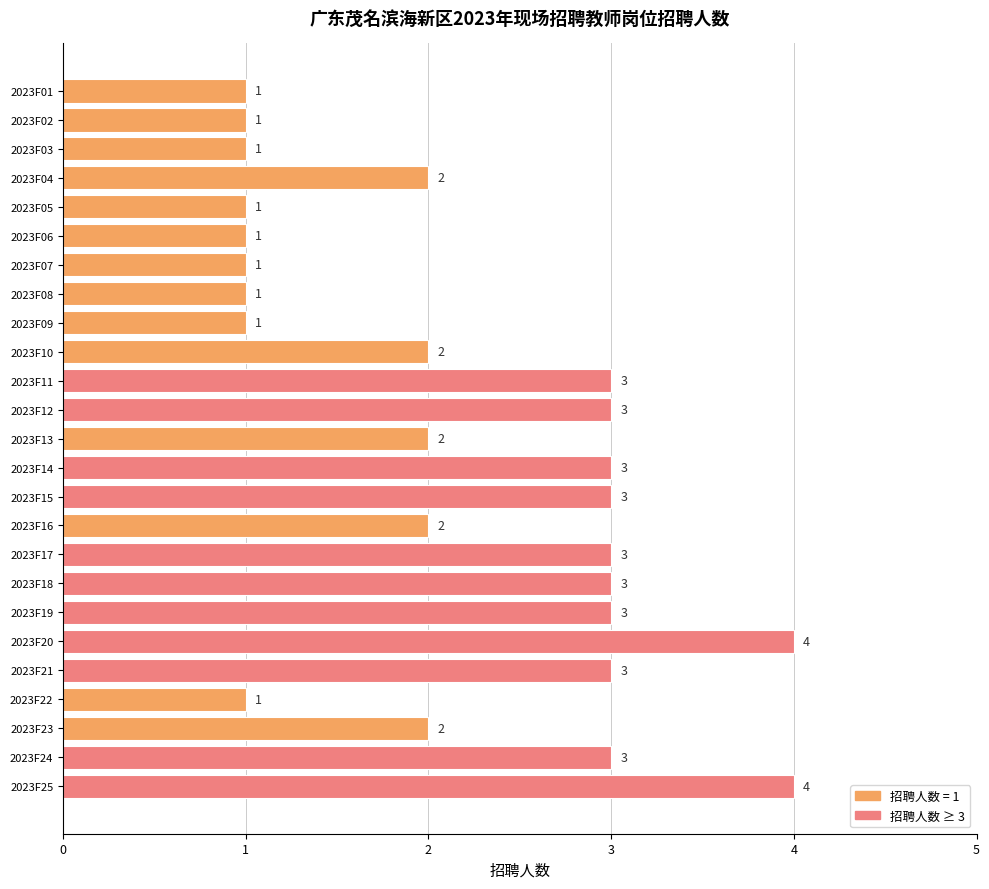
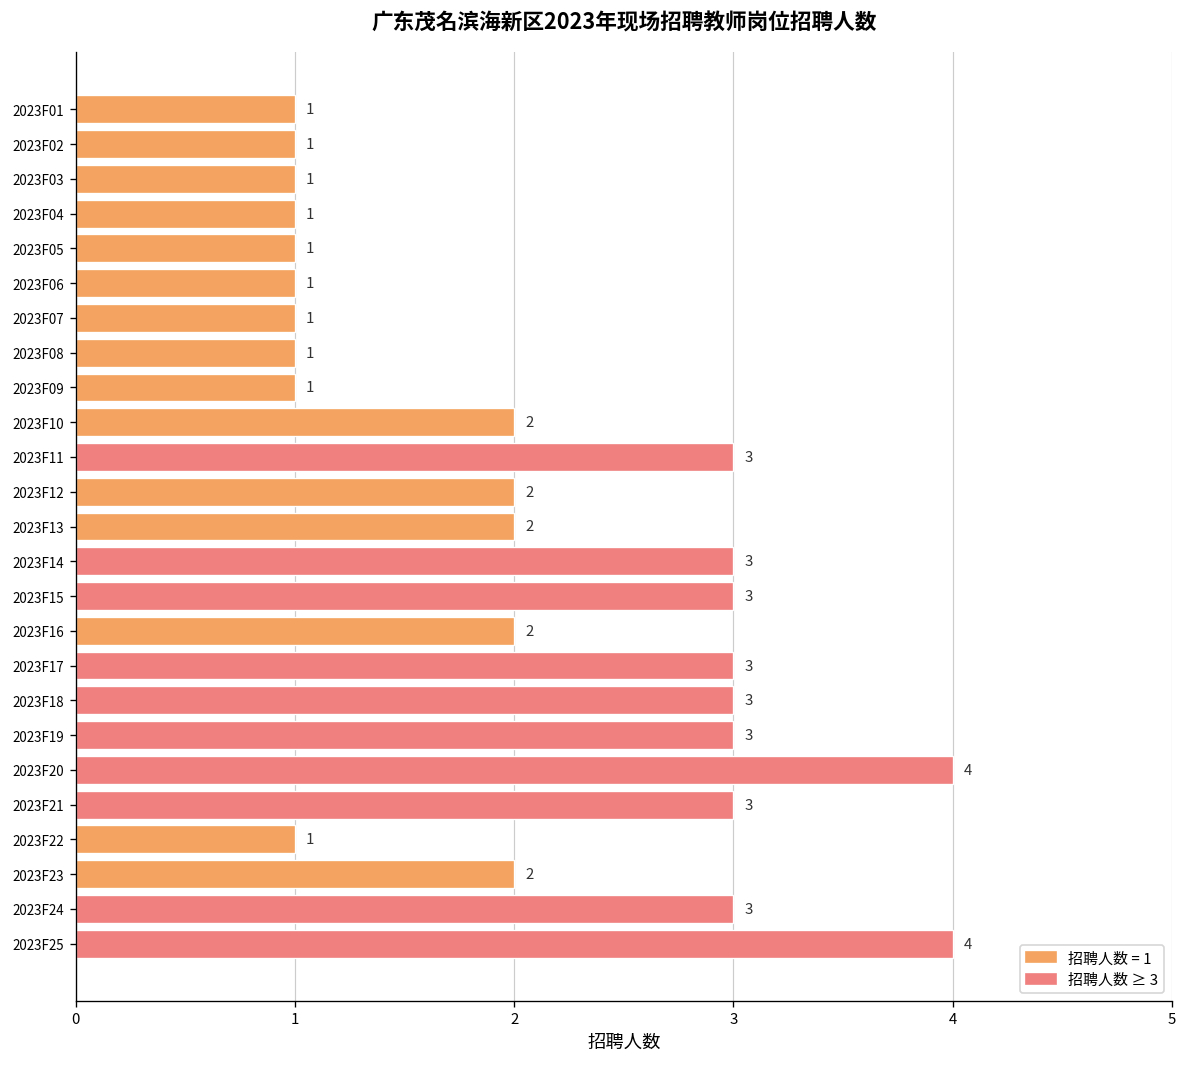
  {
    "2023F01": 1,
    "2023F02": 1,
    "2023F03": 1,
-   "2023F04": 2,
+   "2023F04": 1,
    "2023F05": 1,
    "2023F06": 1,
    "2023F07": 1,
    "2023F08": 1,
    "2023F09": 1,
    "2023F10": 2,
    "2023F11": 3,
-   "2023F12": 3,
+   "2023F12": 2,
    "2023F13": 2,
    "2023F14": 3,
    "2023F15": 3,
    "2023F16": 2,
    "2023F17": 3,
    "2023F18": 3,
    "2023F19": 3,
    "2023F20": 4,
    "2023F21": 3,
    "2023F22": 1,
    "2023F23": 2,
    "2023F24": 3,
    "2023F25": 4
  }
